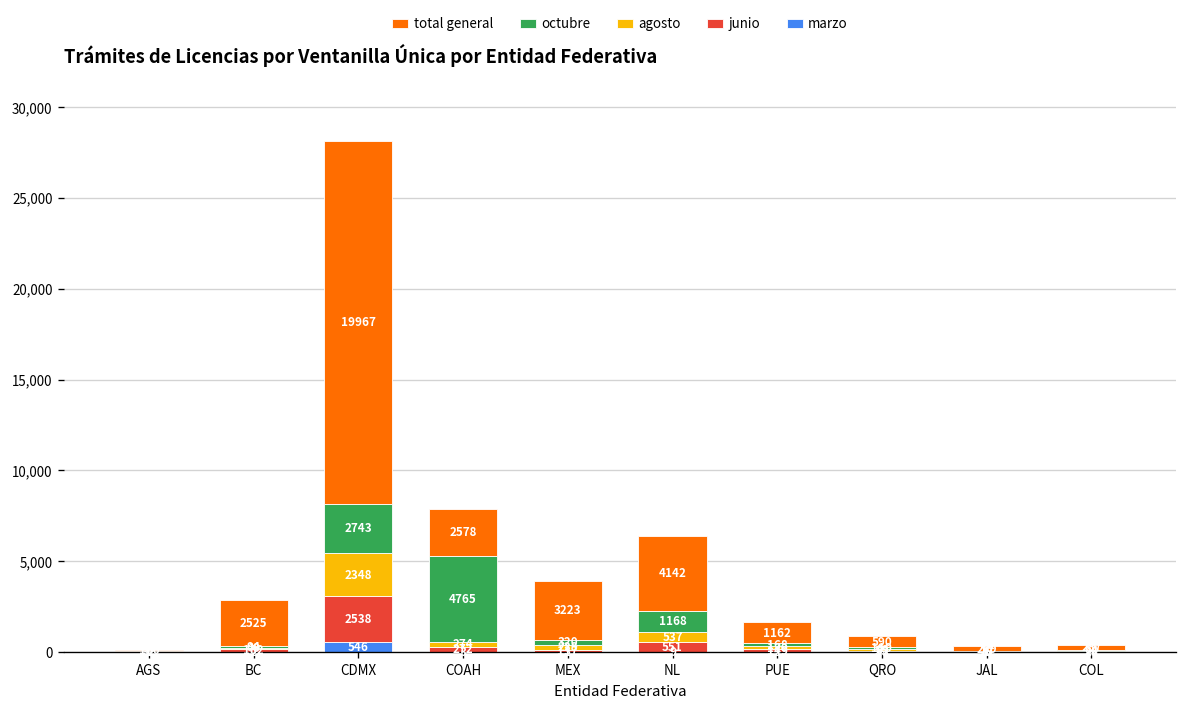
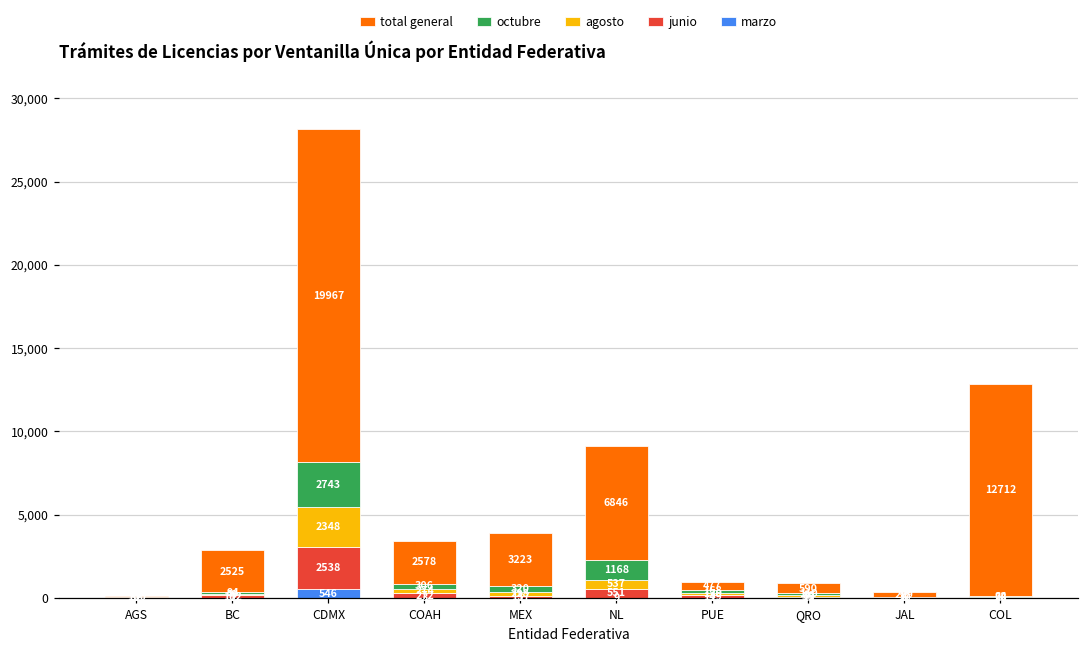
  {
    "marzo": {
      "CDMX": "546"
    },
    "junio": {
      "CDMX": "2538"
    },
    "agosto": {
      "CDMX": "2348"
    },
    "octubre": {
      "CDMX": "2743",
-     "COAH": "4765",
+     "COAH": "306",
      "NL": "1168"
    },
    "total general": {
      "BC": "2525",
      "CDMX": "19967",
      "COAH": "2578",
      "MEX": "3223",
-     "NL": "4142",
-     "PUE": "1,200",
-     "COL": "300"
+     "NL": "6846",
+     "PUE": "500",
+     "COL": "12,700"
    }
  }
